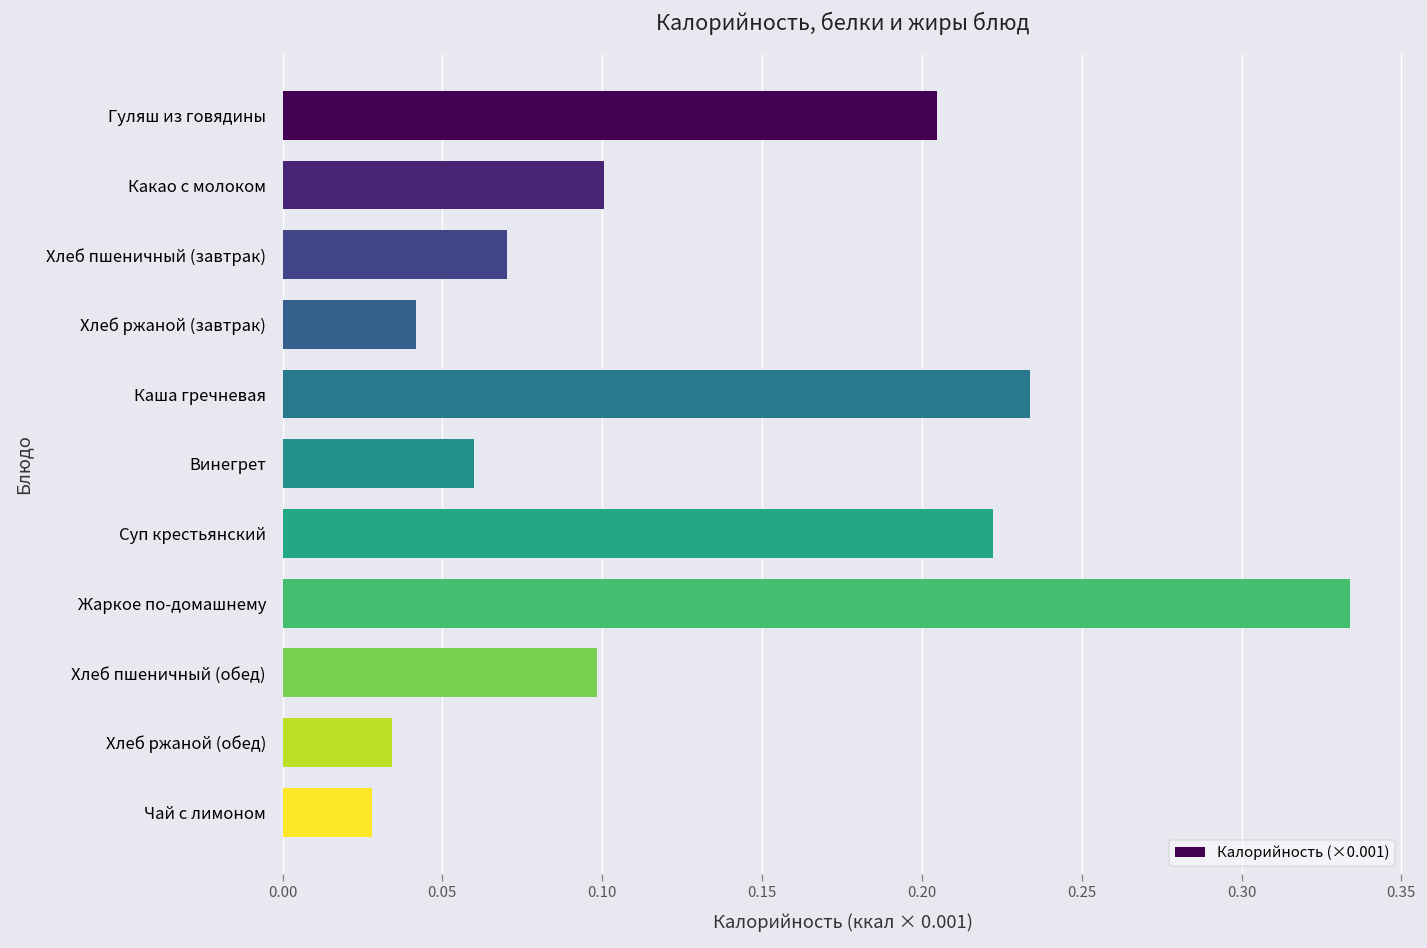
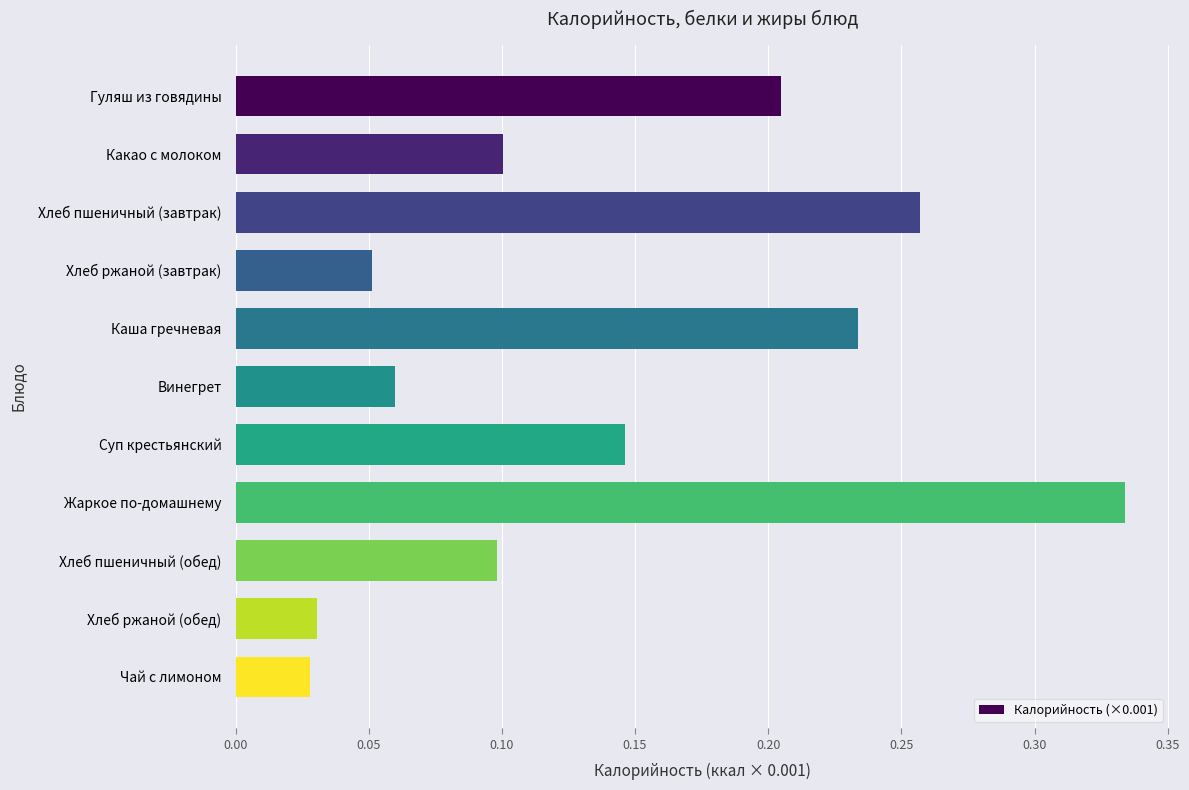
  {
    "Гуляш из говядины": 0.205,
    "Какао с молоком": 0.100,
-   "Хлеб пшеничный (завтрак)": 0.070,
-   "Хлеб ржаной (завтрак)": 0.042,
+   "Хлеб пшеничный (завтрак)": 0.257,
+   "Хлеб ржаной (завтрак)": 0.051,
    "Каша гречневая": 0.234,
    "Винегрет": 0.060,
-   "Суп крестьянский": 0.222,
+   "Суп крестьянский": 0.146,
    "Жаркое по-домашнему": 0.334,
    "Хлеб пшеничный (обед)": 0.098,
-   "Хлеб ржаной (обед)": 0.034,
+   "Хлеб ржаной (обед)": 0.031,
    "Чай с лимоном": 0.028
  }
